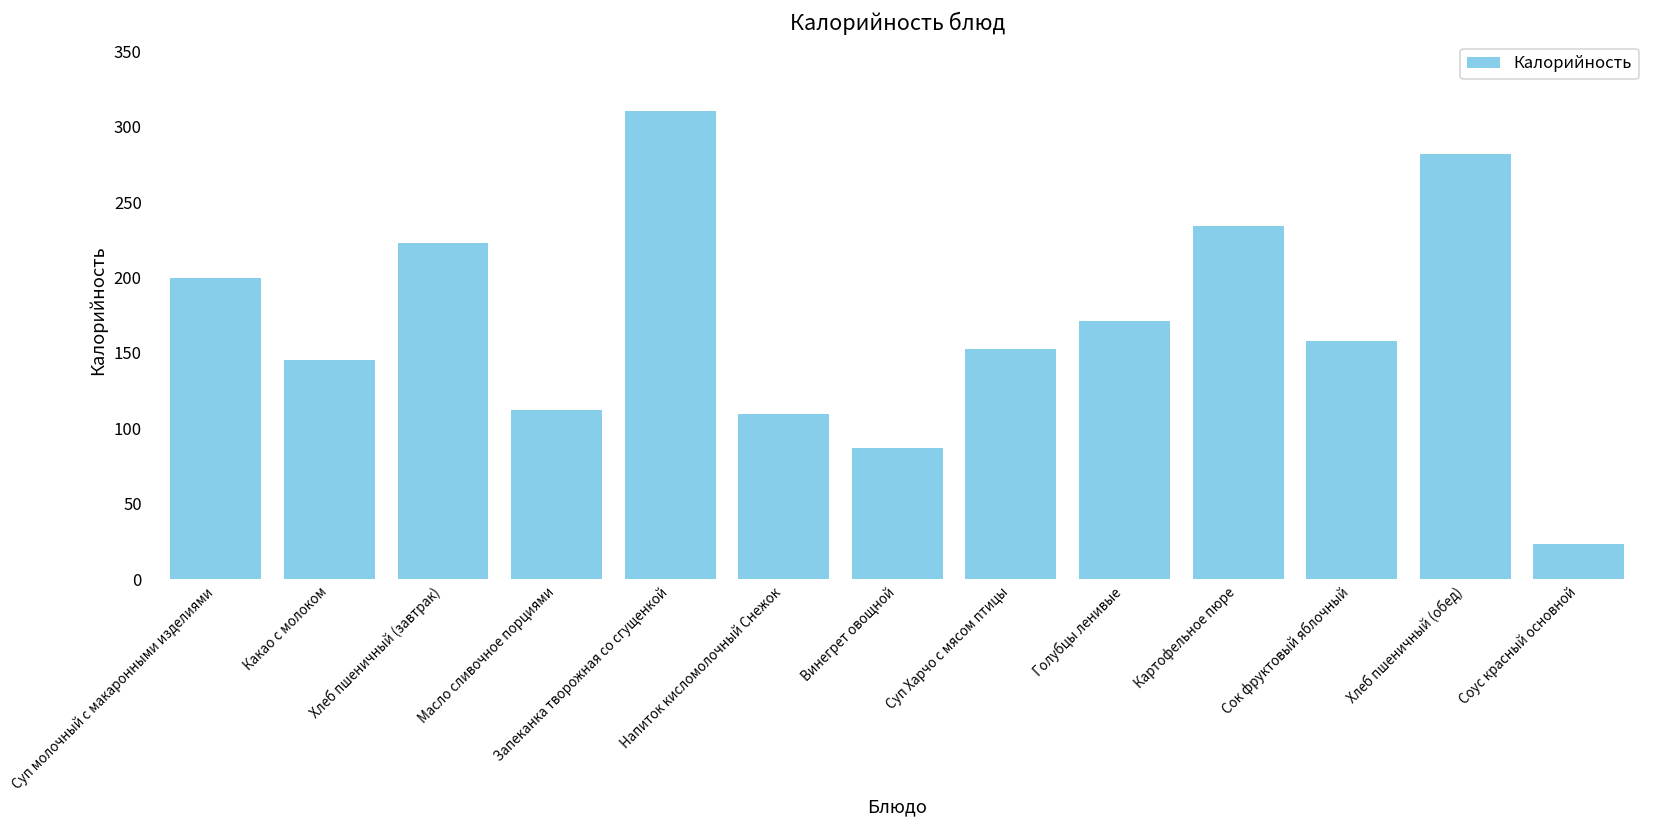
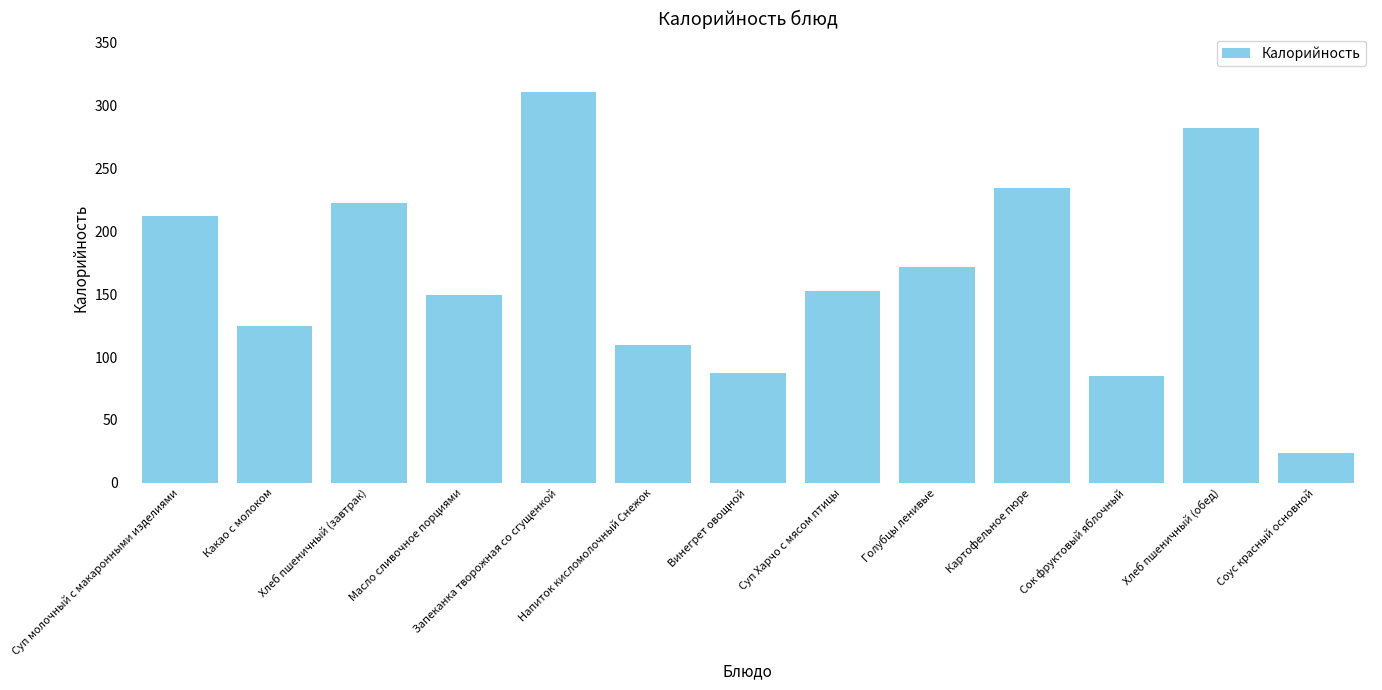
  {
-   "Суп молочный с макаронными изделиями": 200,
-   "Какао с молоком": 145,
+   "Суп молочный с макаронными изделиями": 212,
+   "Какао с молоком": 125,
    "Хлеб пшеничный (завтрак)": 223,
-   "Масло сливочное порциями": 113,
+   "Масло сливочное порциями": 150,
    "Запеканка творожная со сгущенкой": 311,
    "Напиток кисломолочный Снежок": 109,
    "Винегрет овощной": 87,
    "Суп Харчо с мясом птицы": 153,
    "Голубцы ленивые": 171,
    "Картофельное пюре": 234,
-   "Сок фруктовый яблочный": 158,
+   "Сок фруктовый яблочный": 85,
    "Хлеб пшеничный (обед)": 282,
    "Соус красный основной": 24
  }
